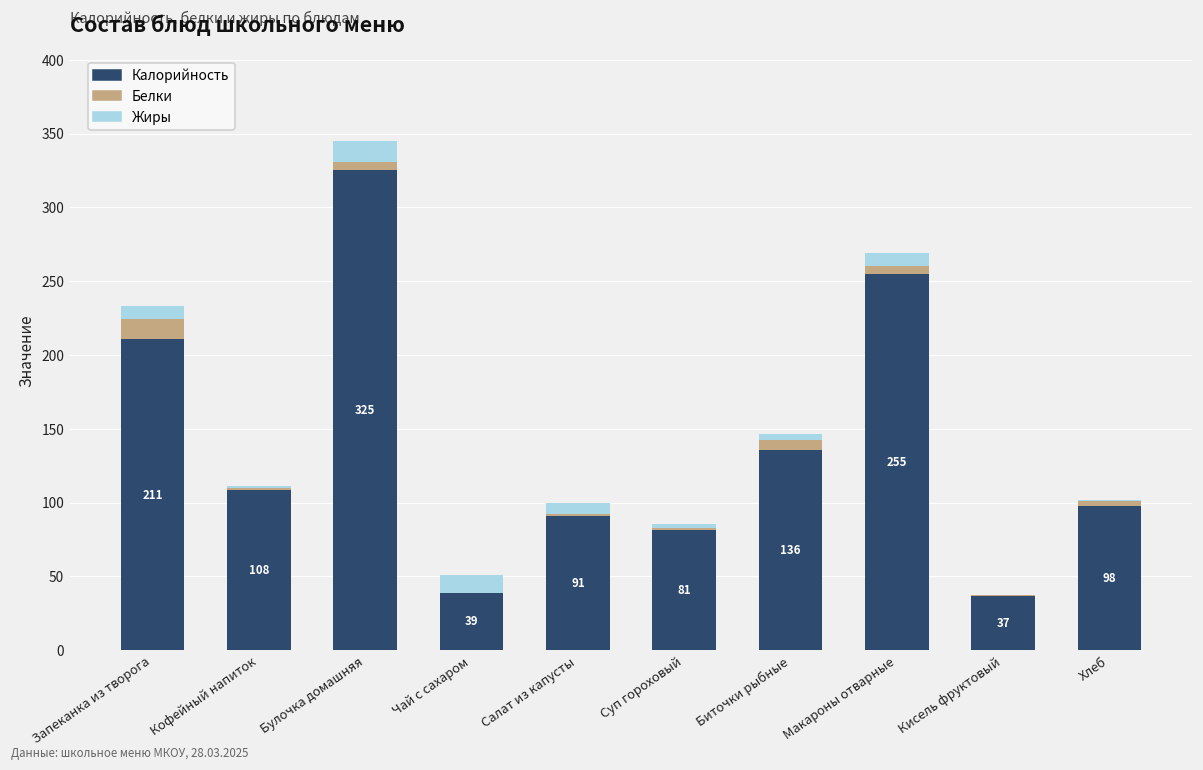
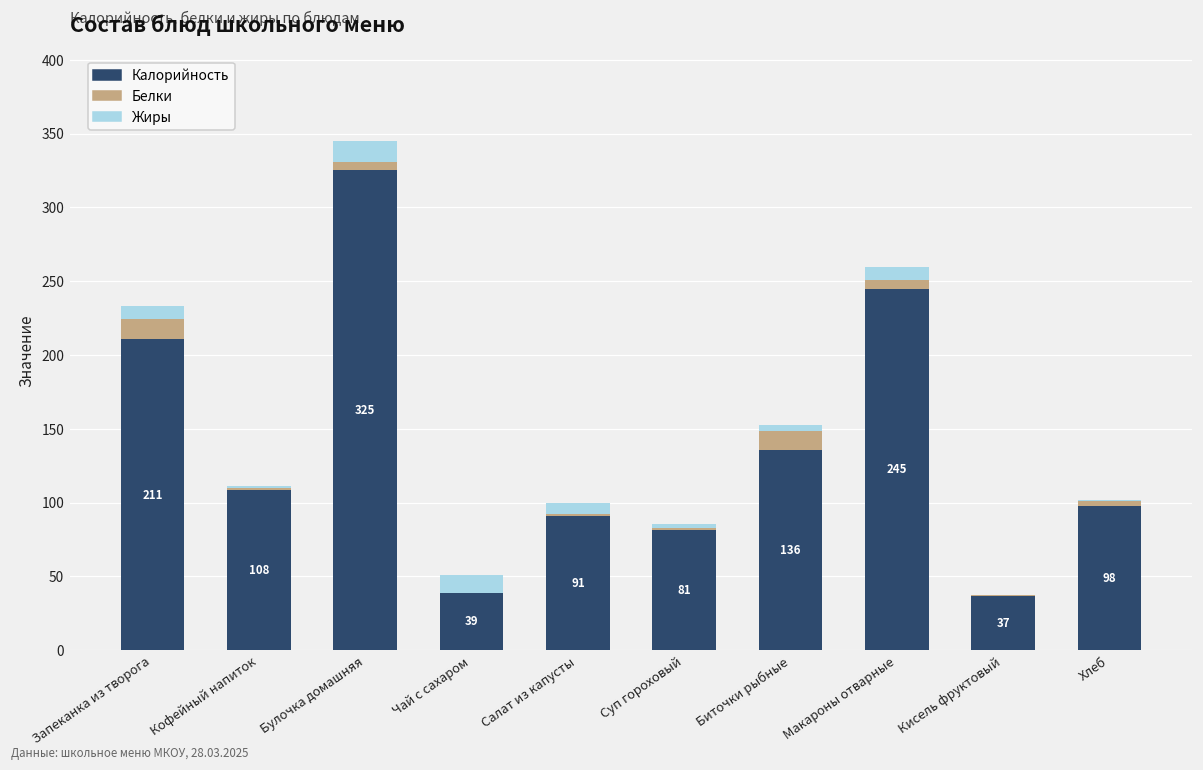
  {
    "Калорийность": {
      "Запеканка из творога": 211,
      "Кофейный напиток": 108,
      "Булочка домашняя": 325,
      "Чай с сахаром": 39,
      "Салат из капусты": 91,
      "Суп гороховый": 81,
      "Биточки рыбные": 136,
-     "Макароны отварные": 255,
+     "Макароны отварные": 245,
      "Кисель фруктовый": 37,
      "Хлеб": 98
    },
    "Белки": {
      "Запеканка из творога": 14,
      "Булочка домашняя": 6,
      "Чай с сахаром": 0,
-     "Биточки рыбные": 7,
+     "Биточки рыбные": 13,
      "Макароны отварные": 6,
      "Хлеб": 3
    },
    "Жиры": {
      "Запеканка из творога": 9,
      "Булочка домашняя": 14,
      "Чай с сахаром": 12,
      "Салат из капусты": 7,
      "Суп гороховый": 3,
      "Биточки рыбные": 4,
      "Макароны отварные": 9,
      "Кисель фруктовый": 0
    }
  }
